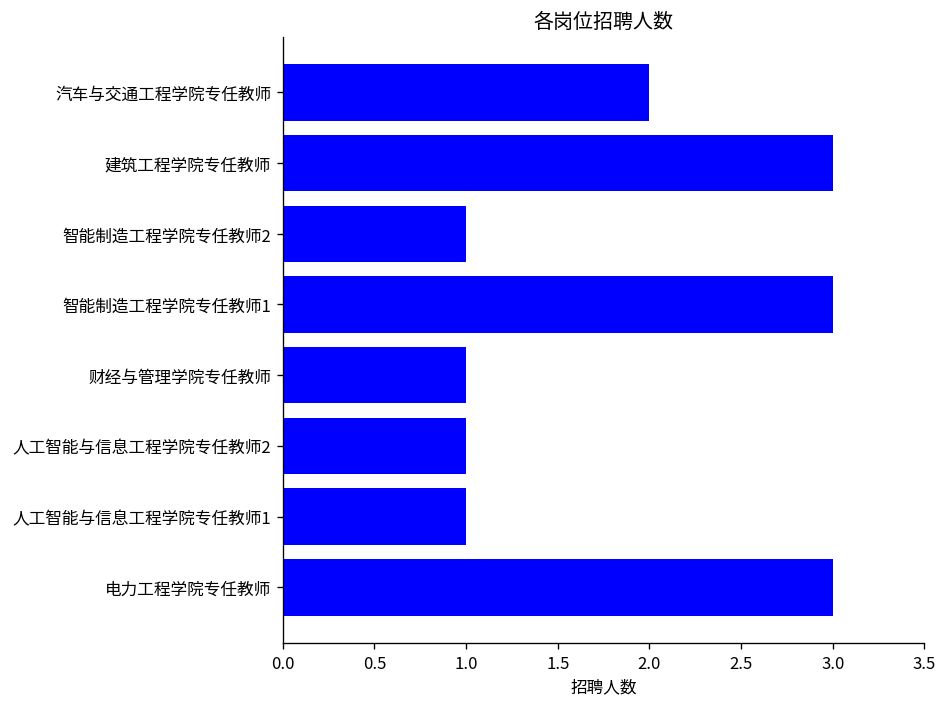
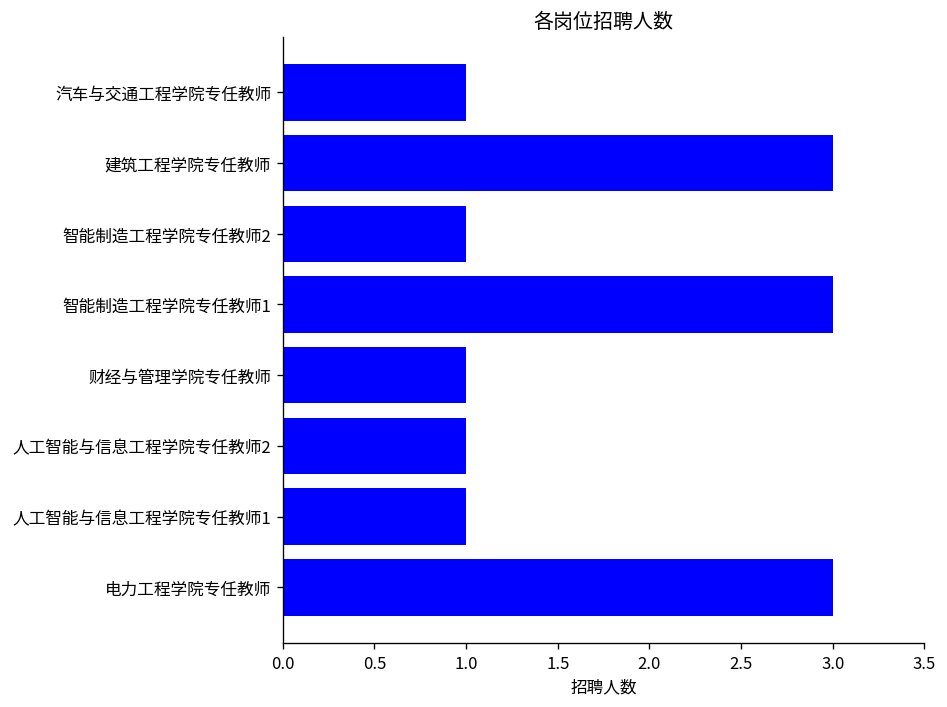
  {
-   "汽车与交通工程学院专任教师": 2,
+   "汽车与交通工程学院专任教师": 1,
    "建筑工程学院专任教师": 3,
    "智能制造工程学院专任教师2": 1,
    "智能制造工程学院专任教师1": 3,
    "财经与管理学院专任教师": 1,
    "人工智能与信息工程学院专任教师2": 1,
    "人工智能与信息工程学院专任教师1": 1,
    "电力工程学院专任教师": 3
  }
